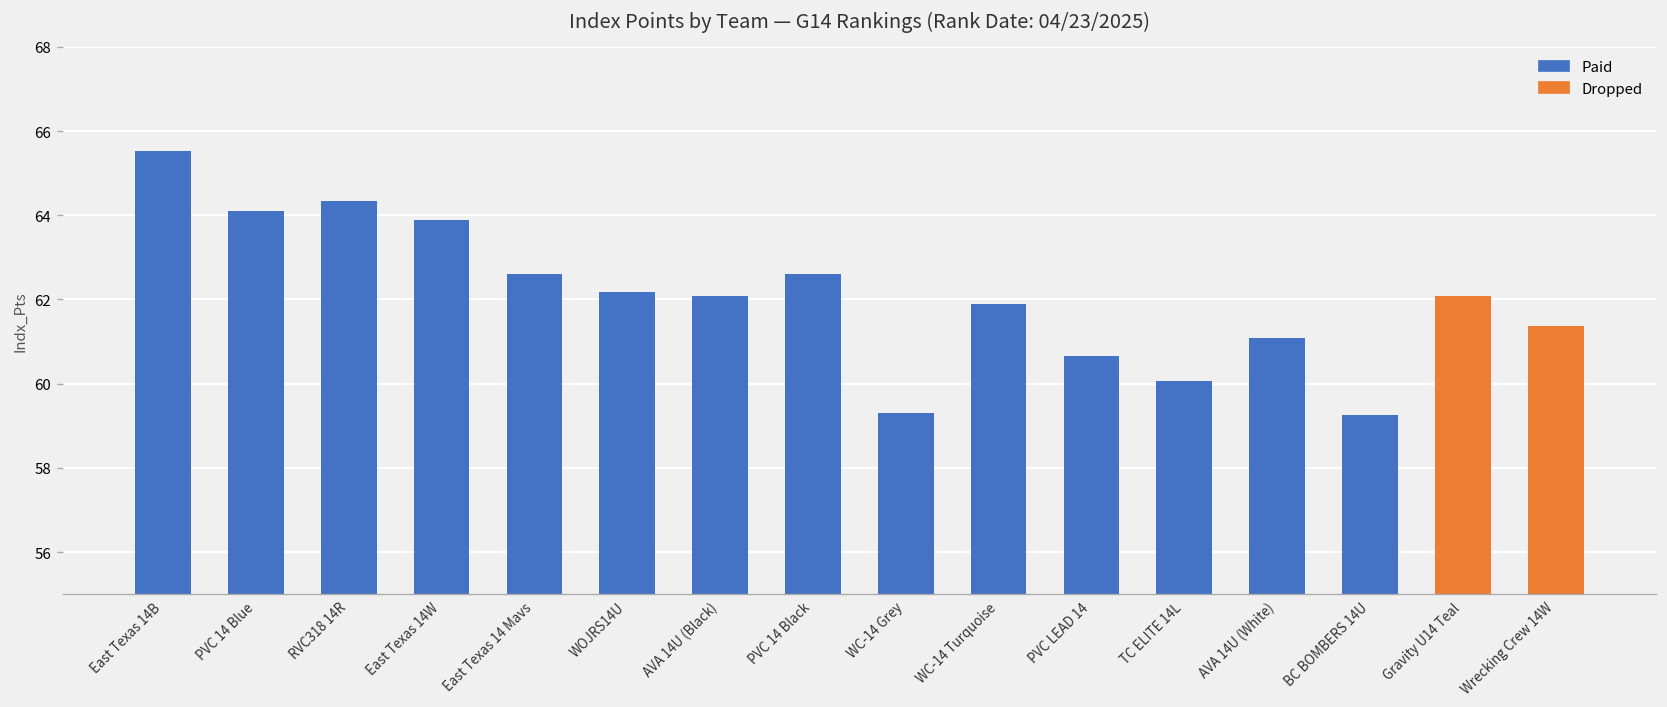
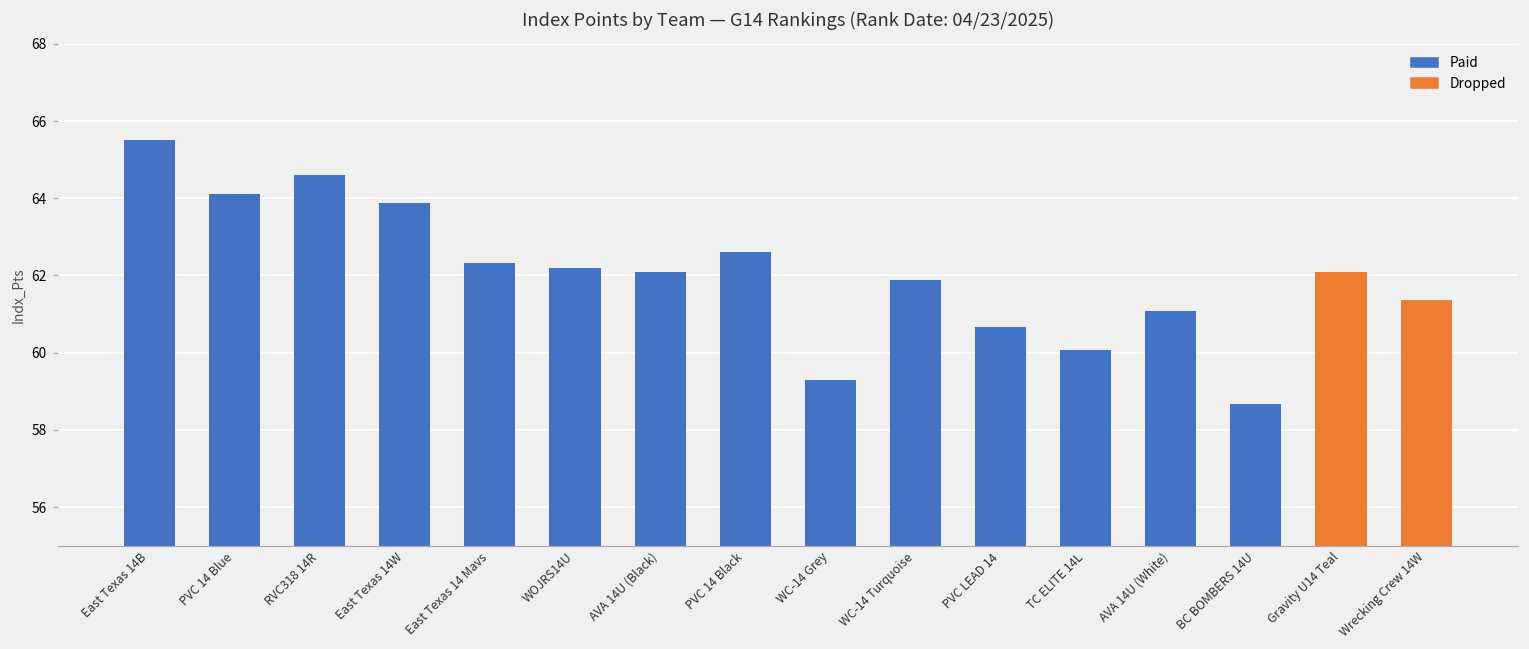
  {
    "East Texas 14B": 65.5,
    "PVC 14 Blue": 64.1,
-   "RVC318 14R": 64.3,
+   "RVC318 14R": 64.6,
    "East Texas 14W": 63.9,
-   "East Texas 14 Mavs": 62.6,
+   "East Texas 14 Mavs": 62.3,
    "WOJRS14U": 62.2,
    "AVA 14U (Black)": 62.1,
    "PVC 14 Black": 62.6,
    "WC-14 Grey": 59.3,
    "WC-14 Turquoise": 61.9,
    "PVC LEAD 14": 60.7,
    "TC ELITE 14L": 60.1,
    "AVA 14U (White)": 61.1,
-   "BC BOMBERS 14U": 59.3,
+   "BC BOMBERS 14U": 58.7,
    "Gravity U14 Teal": 62.1,
    "Wrecking Crew 14W": 61.4
  }
